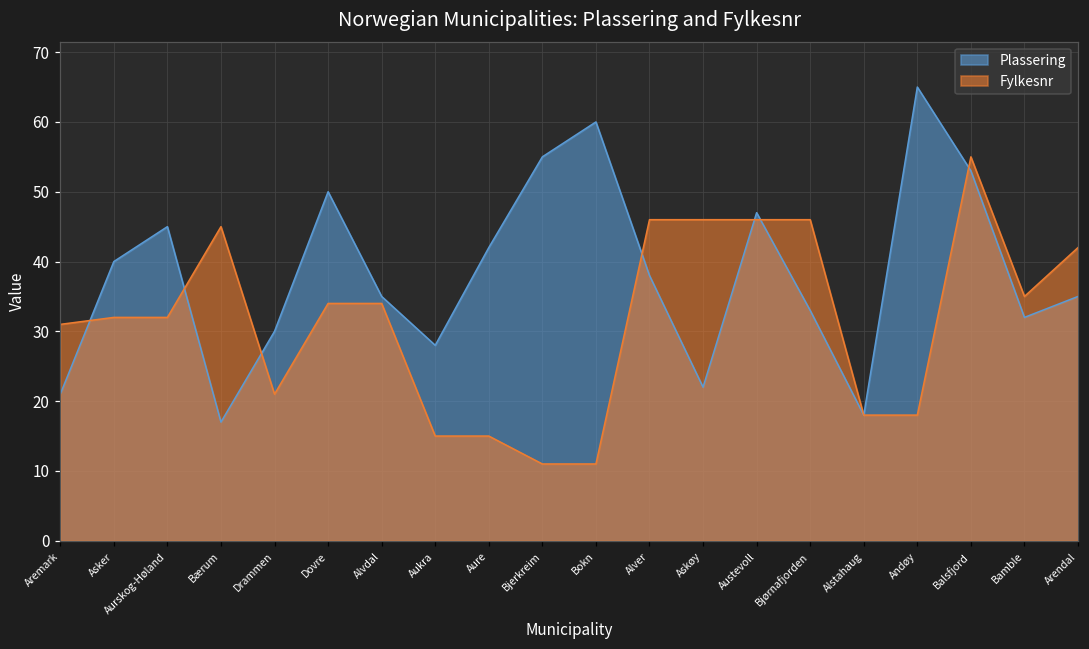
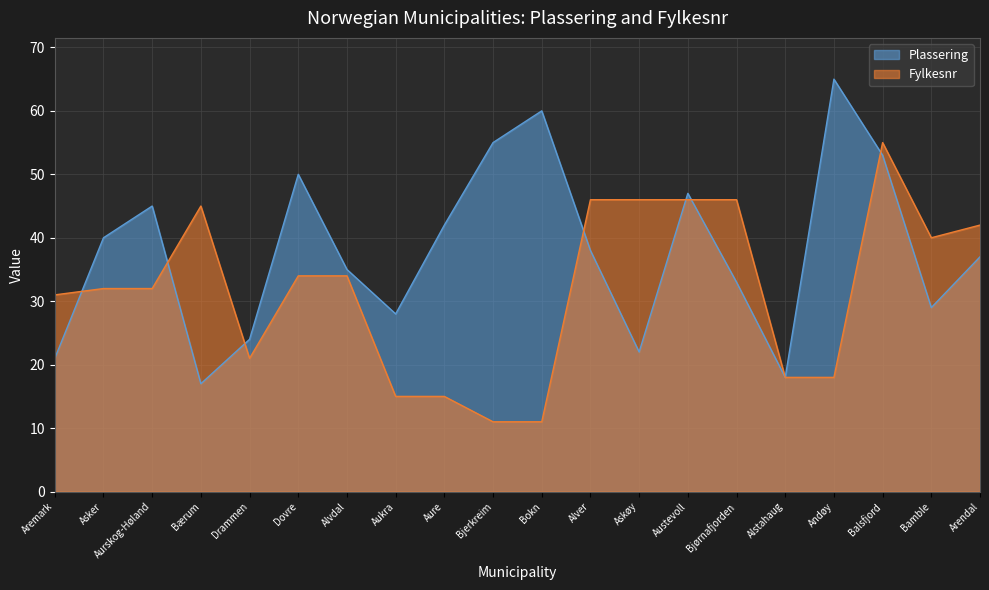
  {
    "Plassering": {
      "Aremark": 21,
      "Asker": 40,
      "Aurskog-Høland": 45,
      "Bærum": 17,
-     "Drammen": 30,
+     "Drammen": 24,
      "Dovre": 50,
      "Alvdal": 35,
      "Aukra": 28,
      "Aure": 42,
      "Bjerkreim": 55,
      "Bokn": 60,
      "Alver": 38,
      "Askøy": 22,
      "Austevoll": 47,
      "Bjørnafjorden": 33,
      "Andøy": 65,
      "Balsfjord": 53,
-     "Bamble": 32,
-     "Arendal": 35
+     "Bamble": 29,
+     "Arendal": 37
    },
    "Fylkesnr": {
      "Aremark": 31,
      "Asker": 32,
      "Aurskog-Høland": 32,
      "Bærum": 45,
      "Drammen": 21,
      "Dovre": 34,
      "Alvdal": 34,
      "Aukra": 15,
      "Aure": 15,
      "Bjerkreim": 11,
      "Bokn": 11,
      "Alver": 46,
      "Askøy": 46,
      "Austevoll": 46,
      "Bjørnafjorden": 46,
      "Andøy": 18,
      "Balsfjord": 55,
-     "Bamble": 35,
+     "Bamble": 40,
      "Arendal": 42
    }
  }
